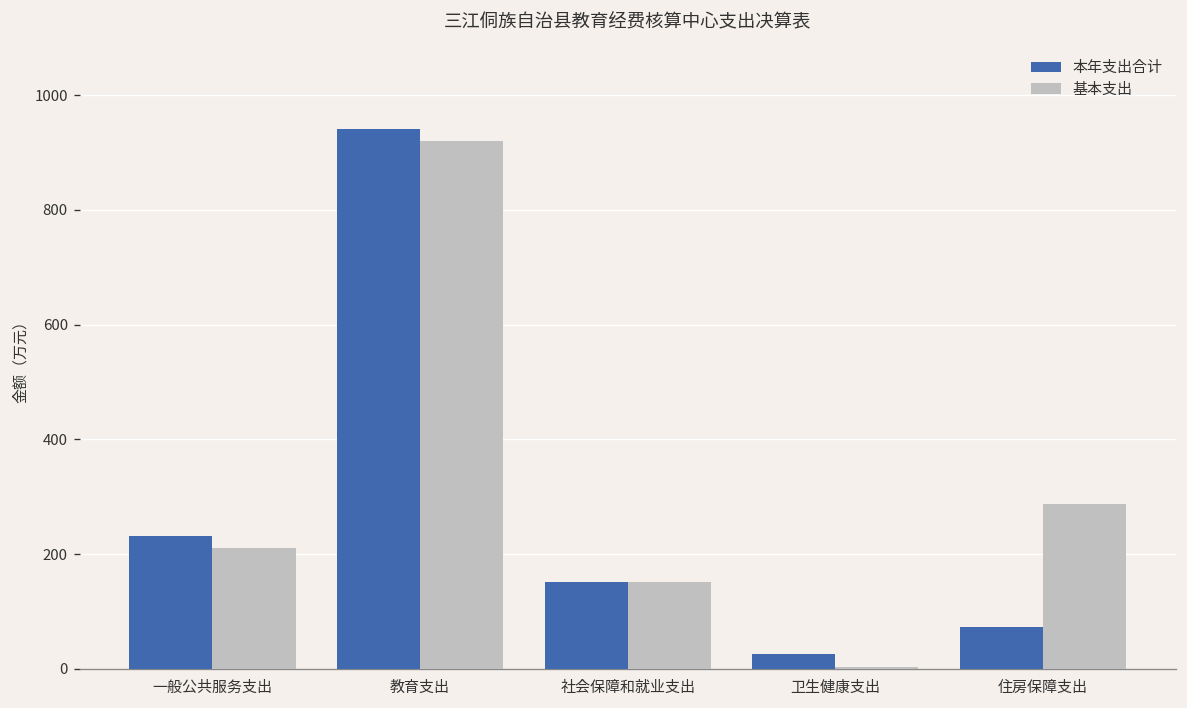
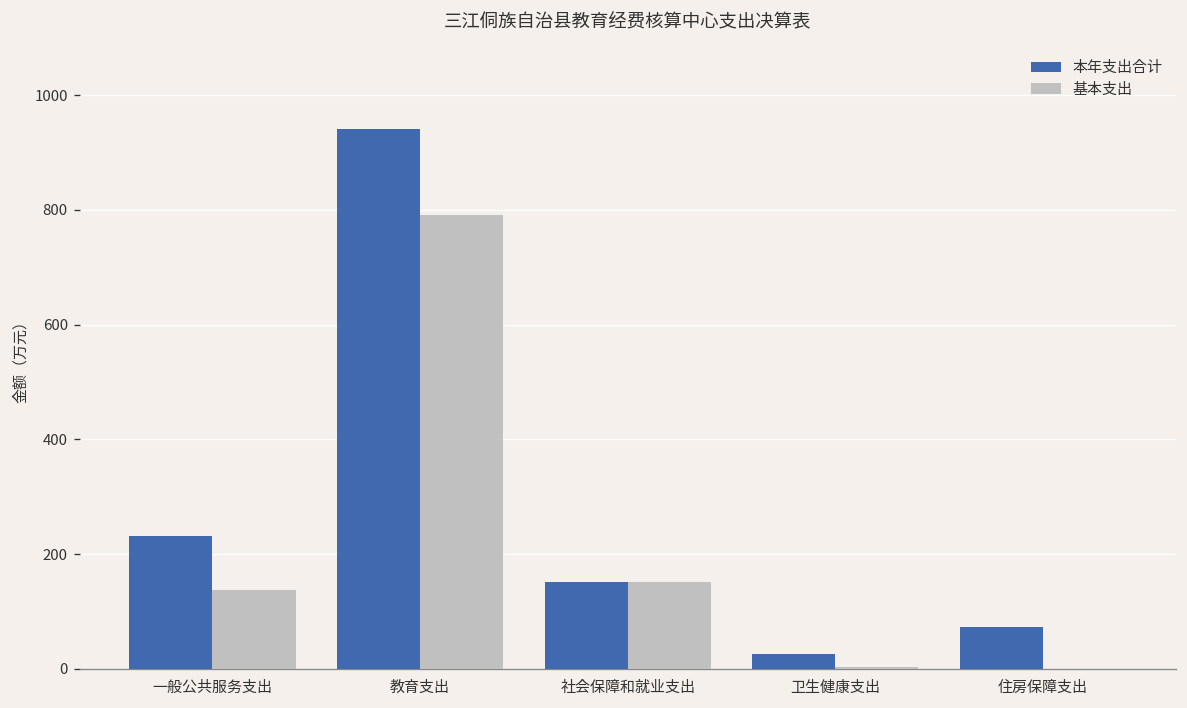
  {
    "本年支出合计": {
      "一般公共服务支出": 230,
      "教育支出": 940,
      "社会保障和就业支出": 150,
      "卫生健康支出": 30,
      "住房保障支出": 70
    },
    "基本支出": {
-     "一般公共服务支出": 210,
-     "教育支出": 920,
+     "一般公共服务支出": 140,
+     "教育支出": 790,
      "社会保障和就业支出": 150,
-     "住房保障支出": 290
+     "住房保障支出": 0
    }
  }
